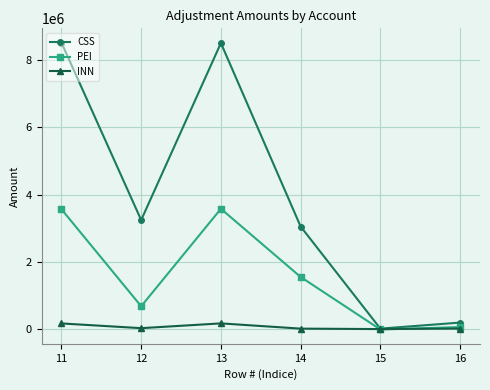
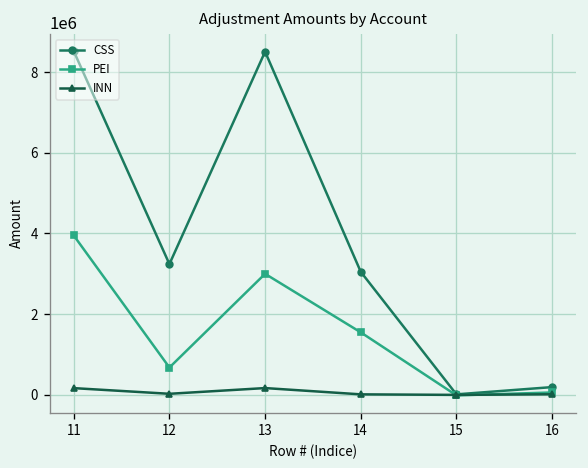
  {
    "PEI": {
-     "11": 3600000,
+     "11": 3900000,
      "12": 700000,
-     "13": 3600000,
+     "13": 3000000,
      "14": 1500000
    }
  }
